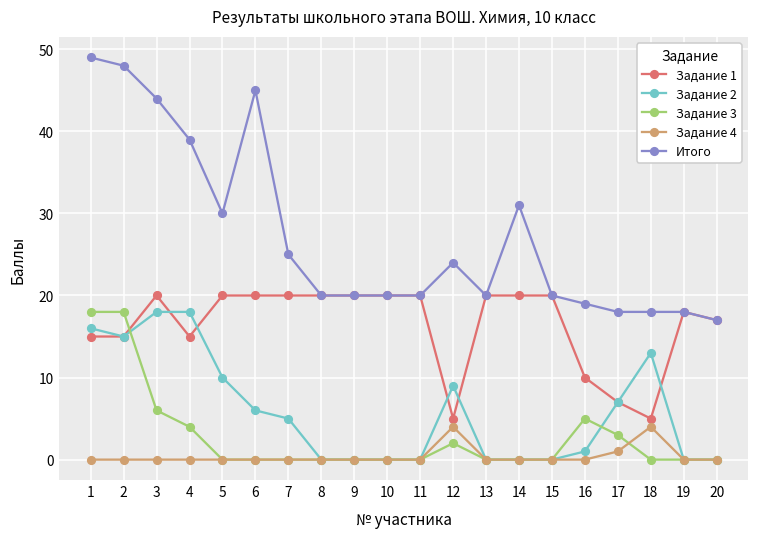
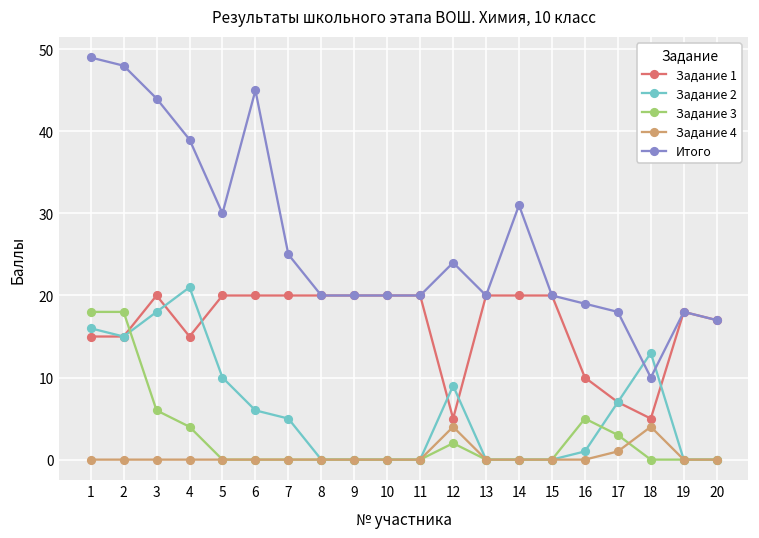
  {
    "Задание 2": {
      "1": 16,
      "3": 18,
-     "4": 18,
+     "4": 21,
      "5": 10,
      "6": 6,
      "7": 5,
      "12": 9,
      "16": 1,
      "18": 13
    },
    "Задание 3": {
      "1": 18,
      "2": 18,
      "3": 6,
      "4": 4,
      "12": 2,
      "16": 5,
      "17": 3,
      "18": 0
    },
    "Итого": {
      "1": 49,
      "2": 48,
      "3": 44,
      "4": 39,
      "5": 30,
      "6": 45,
      "7": 25,
      "12": 24,
      "14": 31,
      "16": 19,
      "17": 18,
-     "18": 18
+     "18": 10
    }
  }
